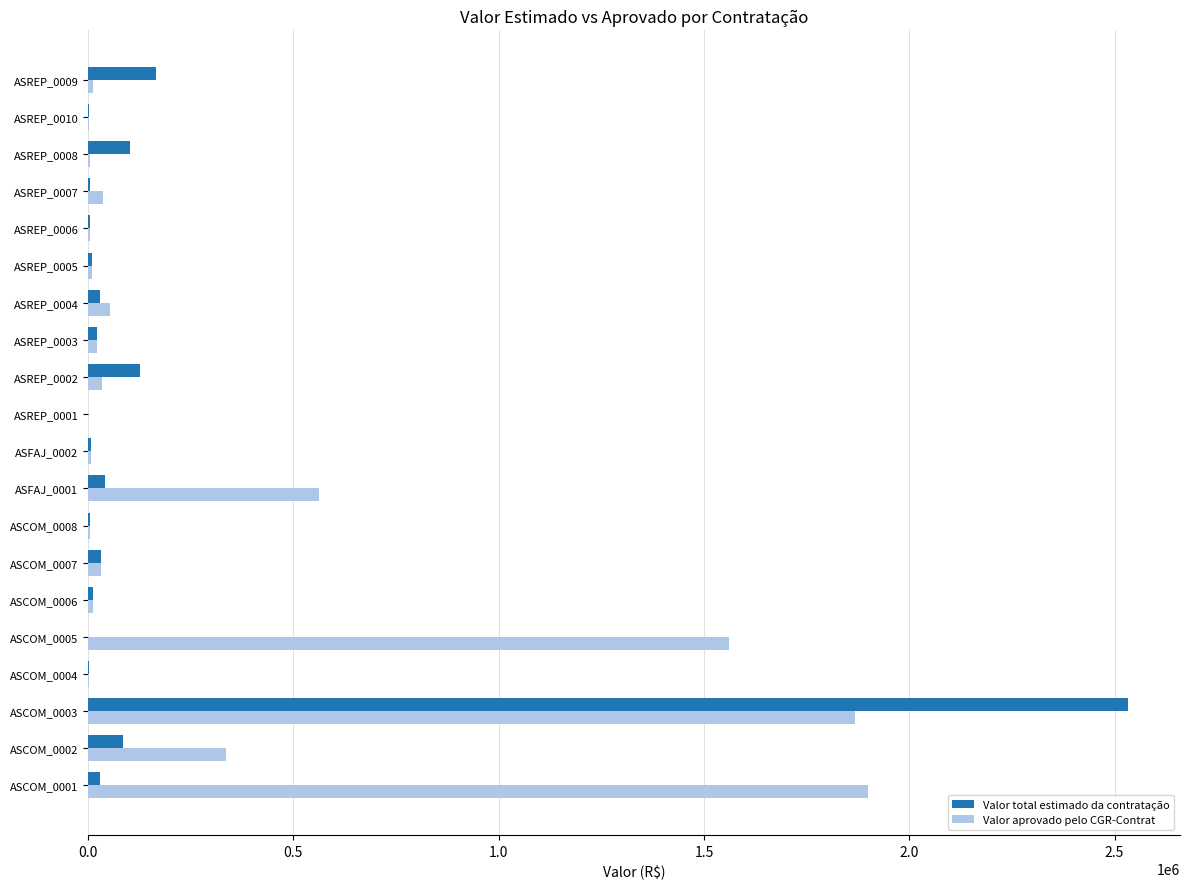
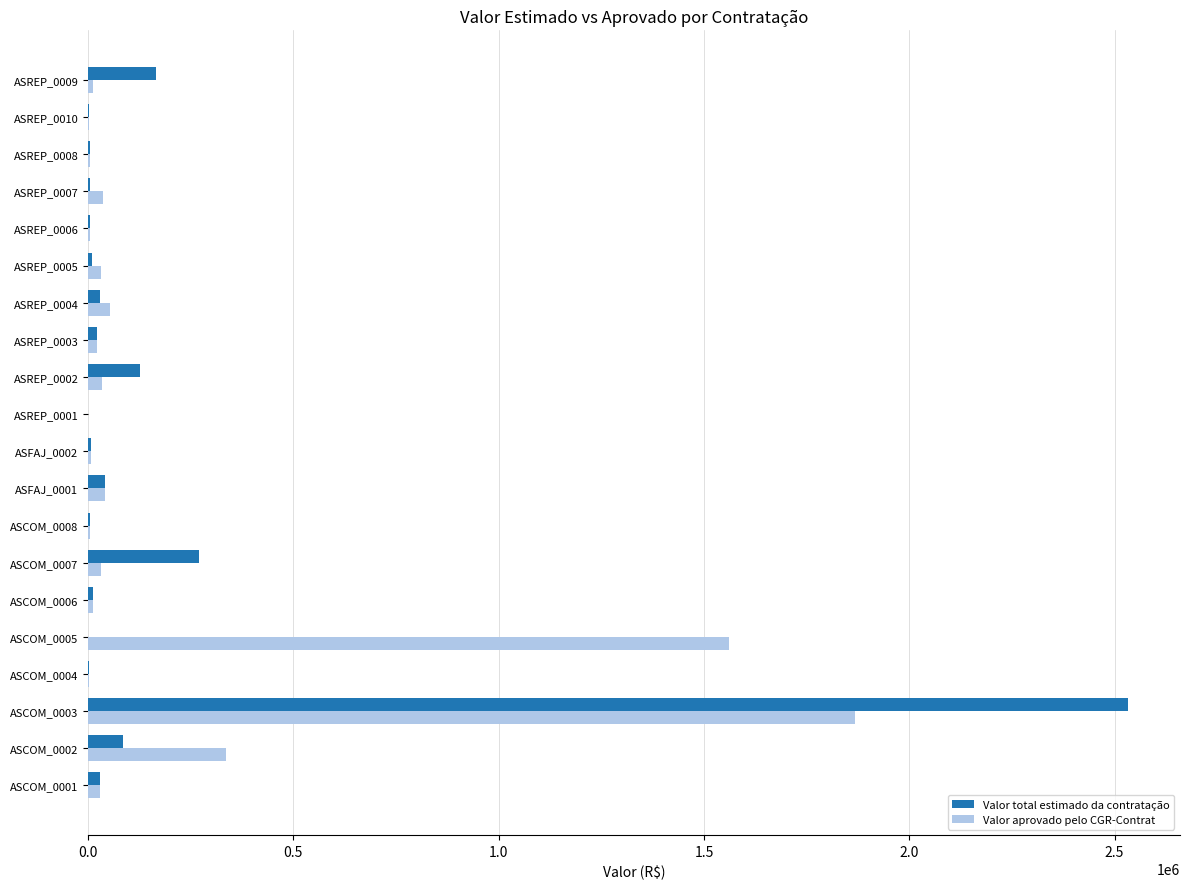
  {
    "Valor total estimado da contratação": {
      "ASREP_0009": 160000,
-     "ASREP_0008": 100000,
+     "ASREP_0008": 0,
      "ASREP_0005": 10000,
      "ASREP_0004": 30000,
      "ASREP_0003": 20000,
      "ASREP_0002": 130000,
      "ASREP_0001": 0,
      "ASFAJ_0001": 40000,
-     "ASCOM_0007": 30000,
+     "ASCOM_0007": 270000,
      "ASCOM_0006": 10000,
      "ASCOM_0003": 2530000,
      "ASCOM_0002": 80000,
      "ASCOM_0001": 30000
    },
    "Valor aprovado pelo CGR-Contrat": {
      "ASREP_0009": 10000,
      "ASREP_0007": 40000,
-     "ASREP_0005": 10000,
+     "ASREP_0005": 30000,
      "ASREP_0004": 50000,
      "ASREP_0003": 20000,
      "ASREP_0002": 30000,
      "ASREP_0001": 0,
-     "ASFAJ_0001": 560000,
+     "ASFAJ_0001": 40000,
      "ASCOM_0007": 30000,
      "ASCOM_0006": 10000,
      "ASCOM_0005": 1560000,
      "ASCOM_0003": 1870000,
      "ASCOM_0002": 340000,
-     "ASCOM_0001": 1900000
+     "ASCOM_0001": 30000
    }
  }
